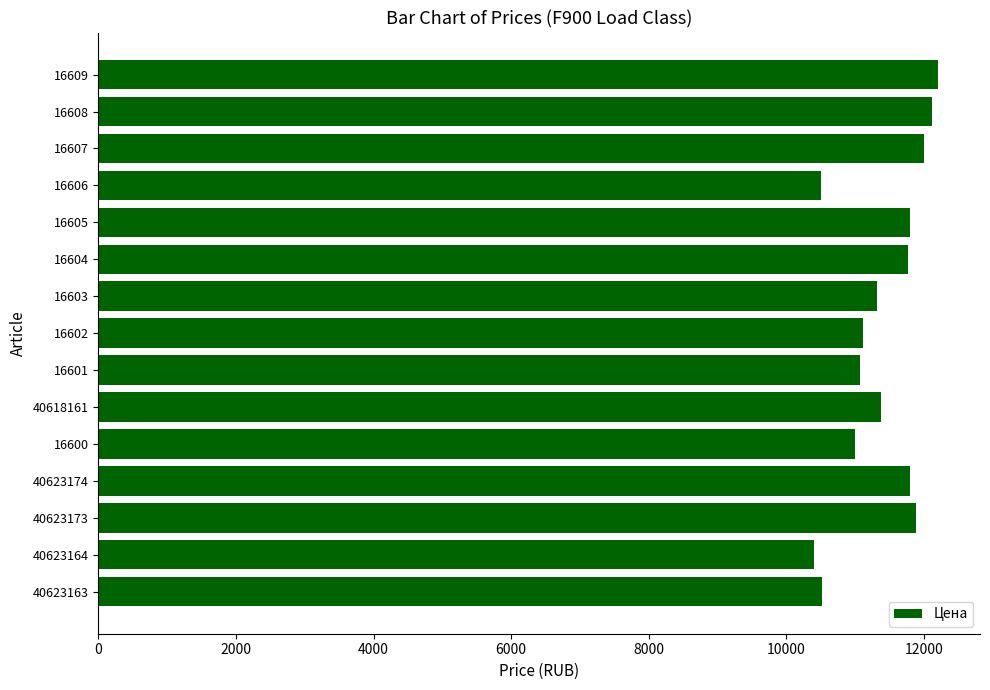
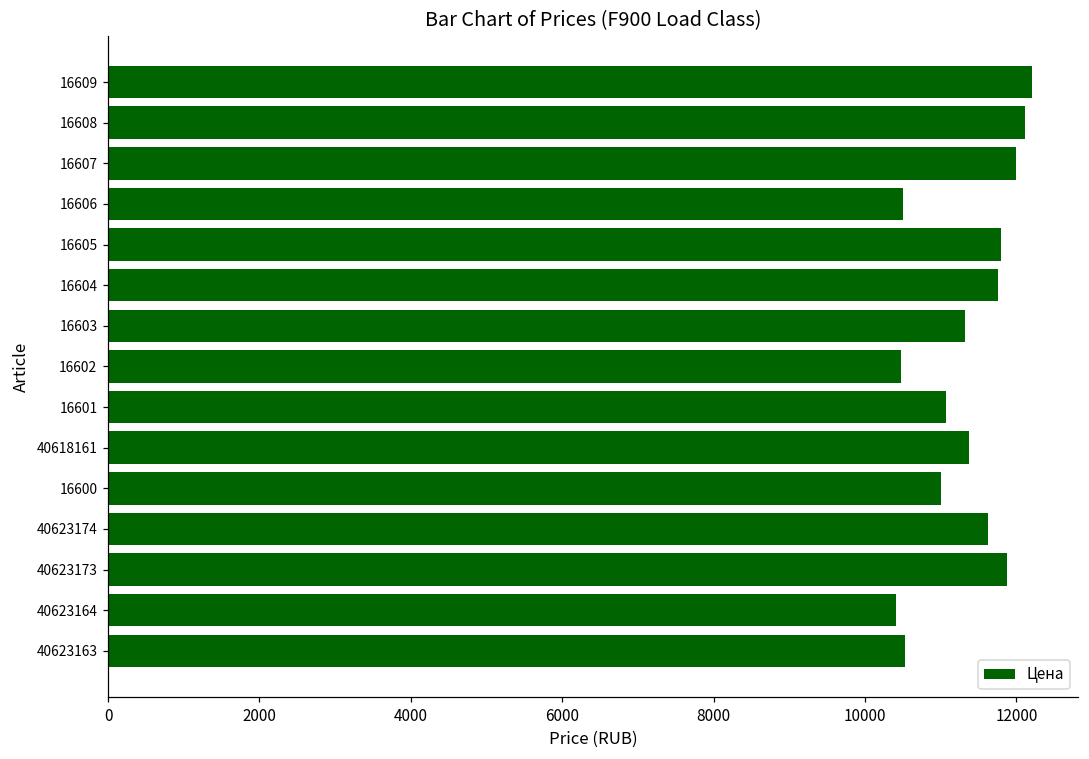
  {
    "16609": 12200,
    "16608": 12100,
    "16607": 12000,
    "16606": 10500,
    "16605": 11800,
    "16604": 11800,
    "16603": 11300,
-   "16602": 11100,
+   "16602": 10500,
    "16601": 11100,
    "40618161": 11400,
    "16600": 11000,
-   "40623174": 11800,
+   "40623174": 11600,
    "40623173": 11900,
    "40623164": 10400,
    "40623163": 10500
  }
